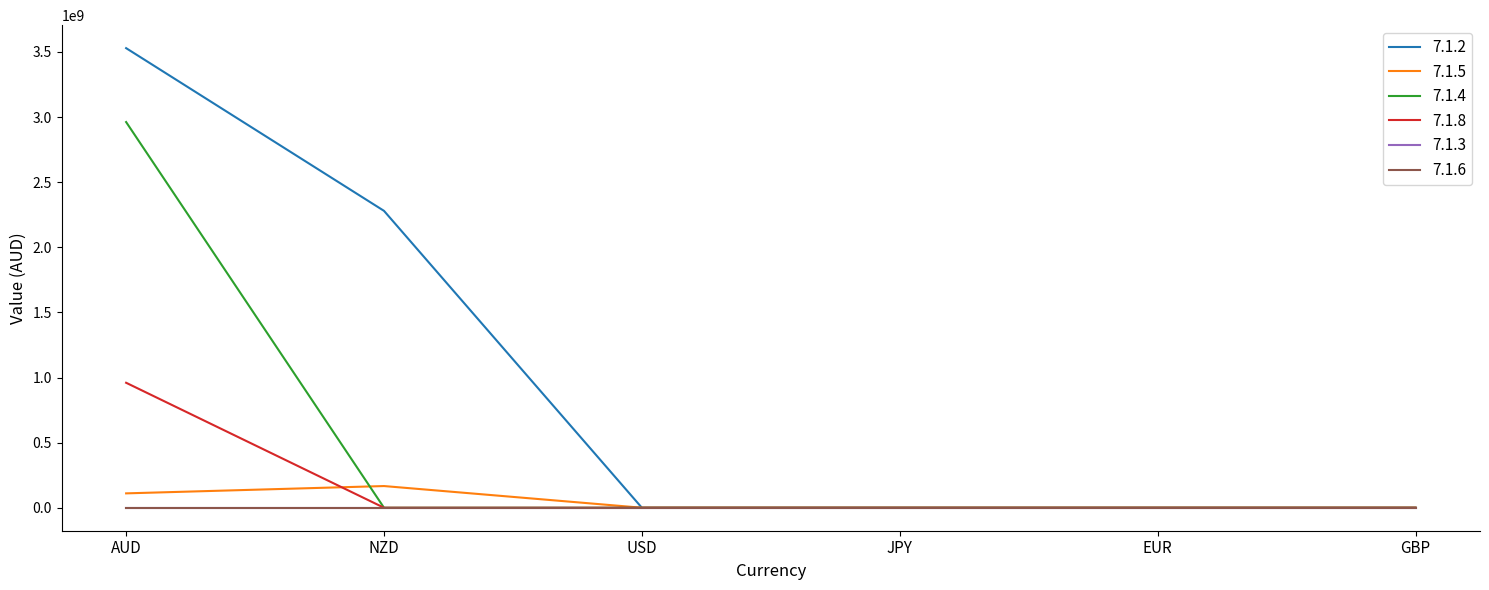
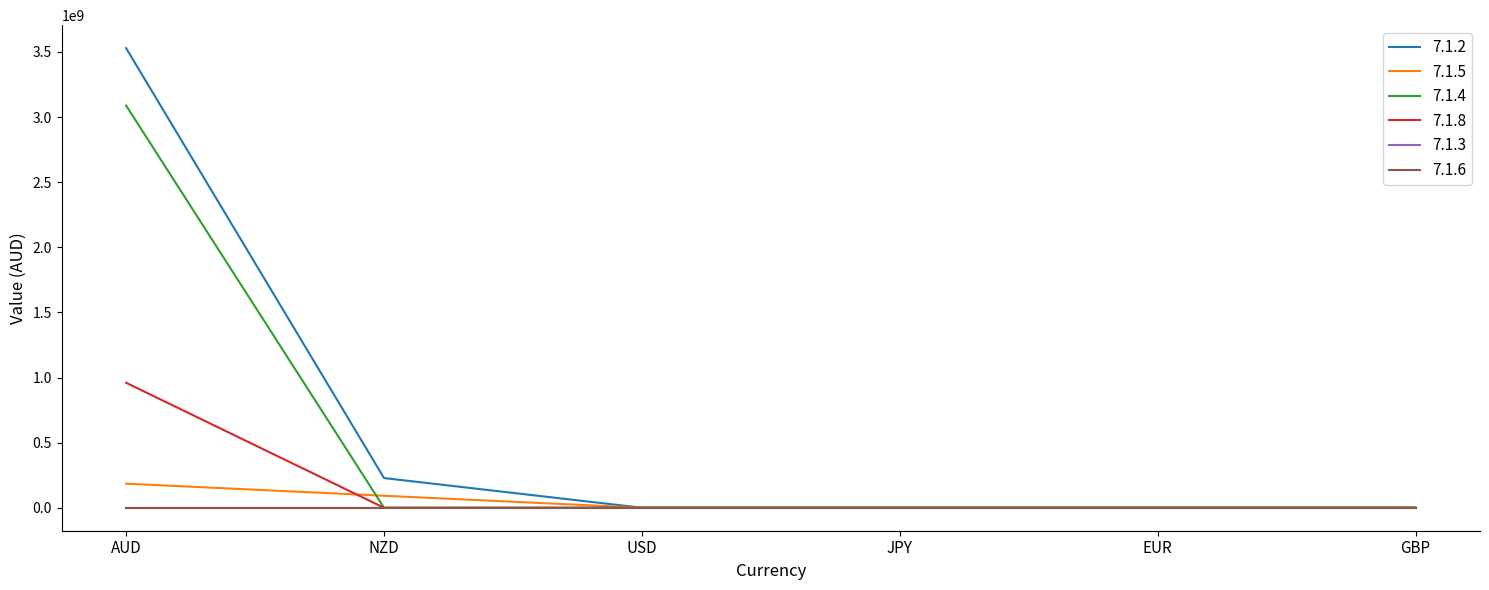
  {
    "7.1.2": {
      "AUD": 3530000000,
-     "NZD": 2280000000
+     "NZD": 230000000
    },
    "7.1.5": {
-     "AUD": 110000000,
-     "NZD": 170000000
+     "AUD": 180000000,
+     "NZD": 90000000
    },
    "7.1.4": {
-     "AUD": 2960000000
+     "AUD": 3090000000
    },
    "7.1.8": {
      "AUD": 960000000
    },
    "7.1.6": {
      "AUD": 0
    }
  }
